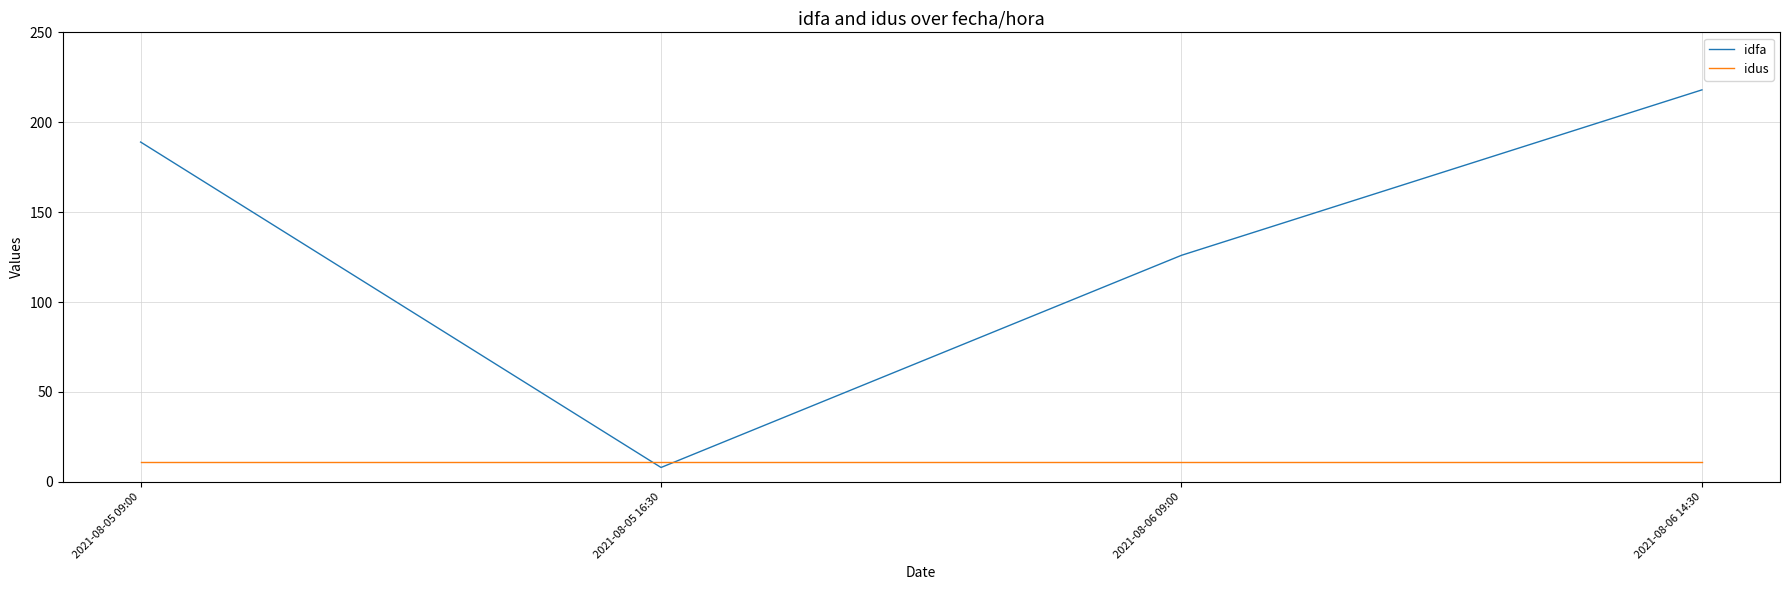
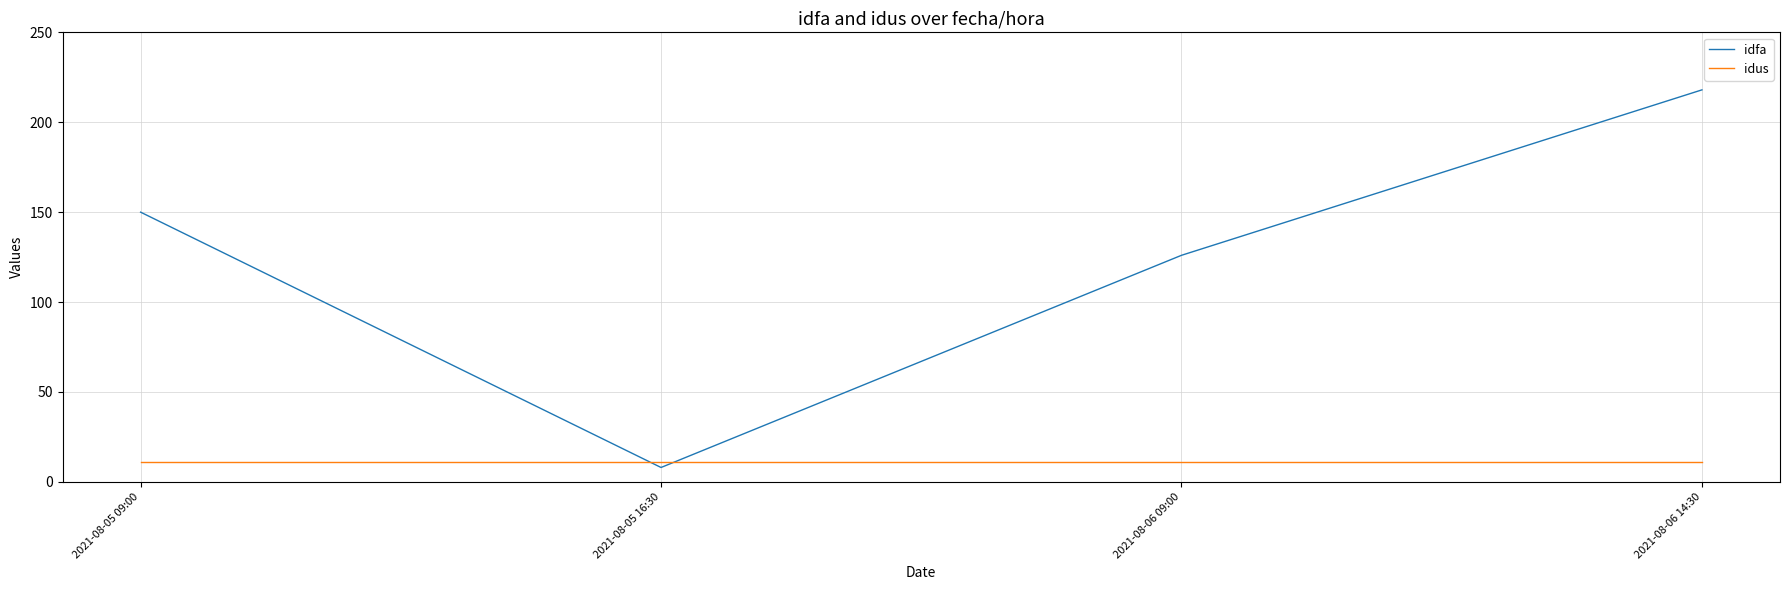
  {
    "idfa": {
-     "2021-08-05 09:00": 189,
+     "2021-08-05 09:00": 150,
      "2021-08-05 16:30": 8,
      "2021-08-06 09:00": 126,
      "2021-08-06 14:30": 218
    },
    "idus": {
      "2021-08-05 09:00": 11,
      "2021-08-05 16:30": 11,
      "2021-08-06 09:00": 11,
      "2021-08-06 14:30": 11
    }
  }
